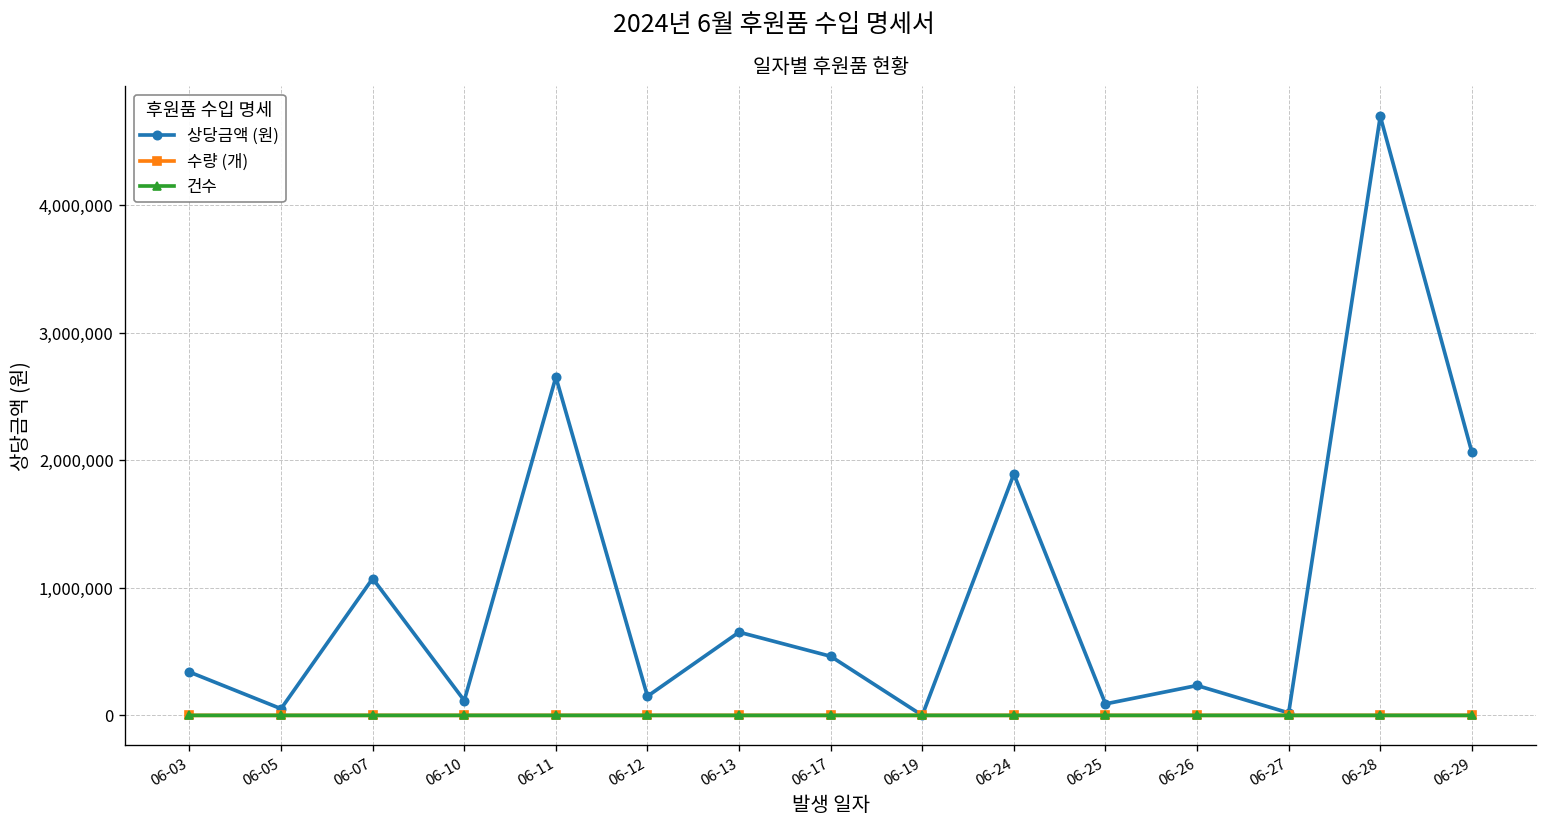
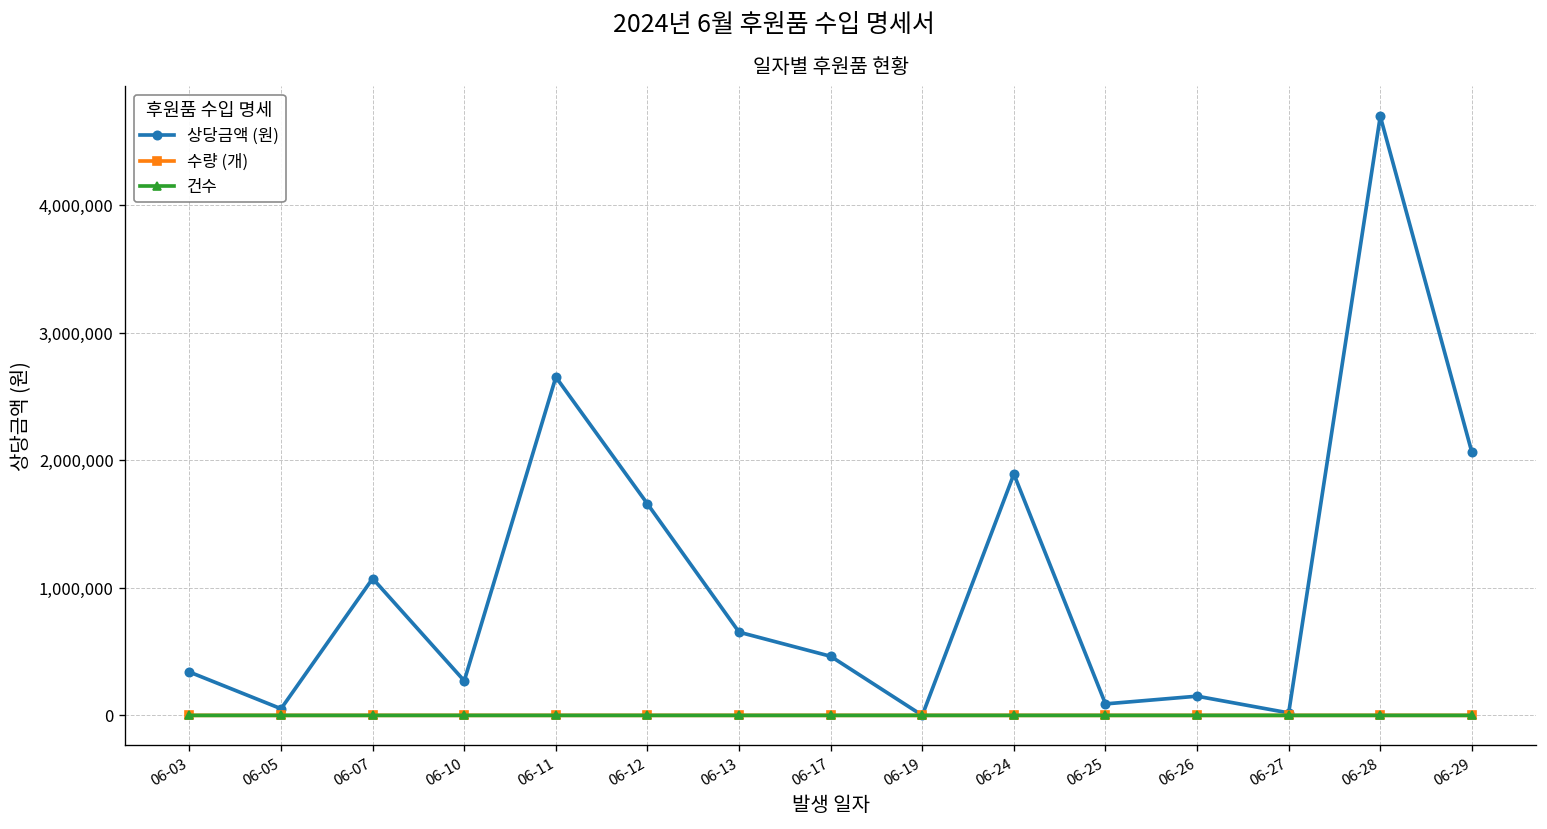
  {
    "상당금액 (원)": {
      "06-03": "340,000",
      "06-05": "50,000",
      "06-07": "1,070,000",
-     "06-10": "120,000",
+     "06-10": "270,000",
      "06-11": "2,650,000",
-     "06-12": "150,000",
+     "06-12": "1,660,000",
      "06-13": "650,000",
      "06-17": "460,000",
      "06-24": "1,890,000",
      "06-25": "90,000",
-     "06-26": "230,000",
+     "06-26": "150,000",
      "06-28": "4,700,000",
      "06-29": "2,060,000"
    },
    "건수": {
      "06-03": "0",
      "06-05": "0",
      "06-07": "0",
      "06-10": "0",
      "06-11": "0",
      "06-12": "0",
      "06-13": "0",
      "06-17": "0",
      "06-24": "0",
      "06-25": "0",
      "06-26": "0",
      "06-28": "0",
      "06-29": "0"
    }
  }
